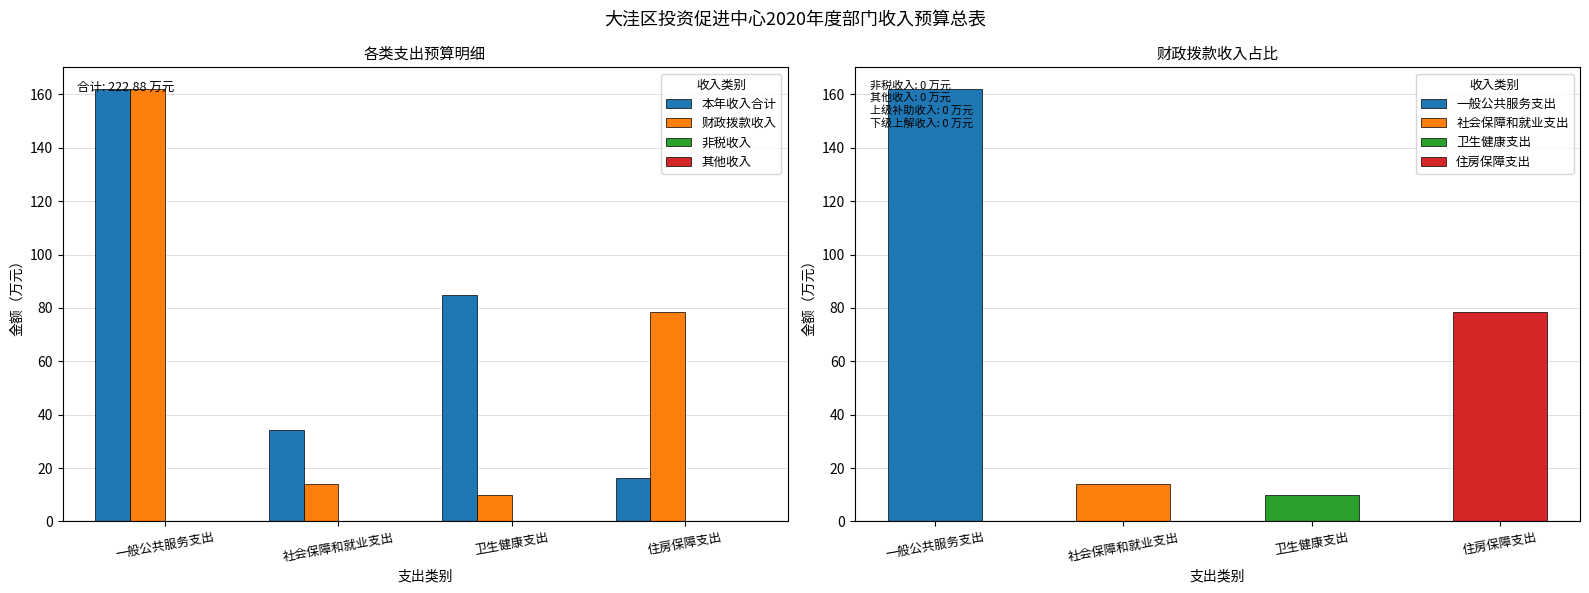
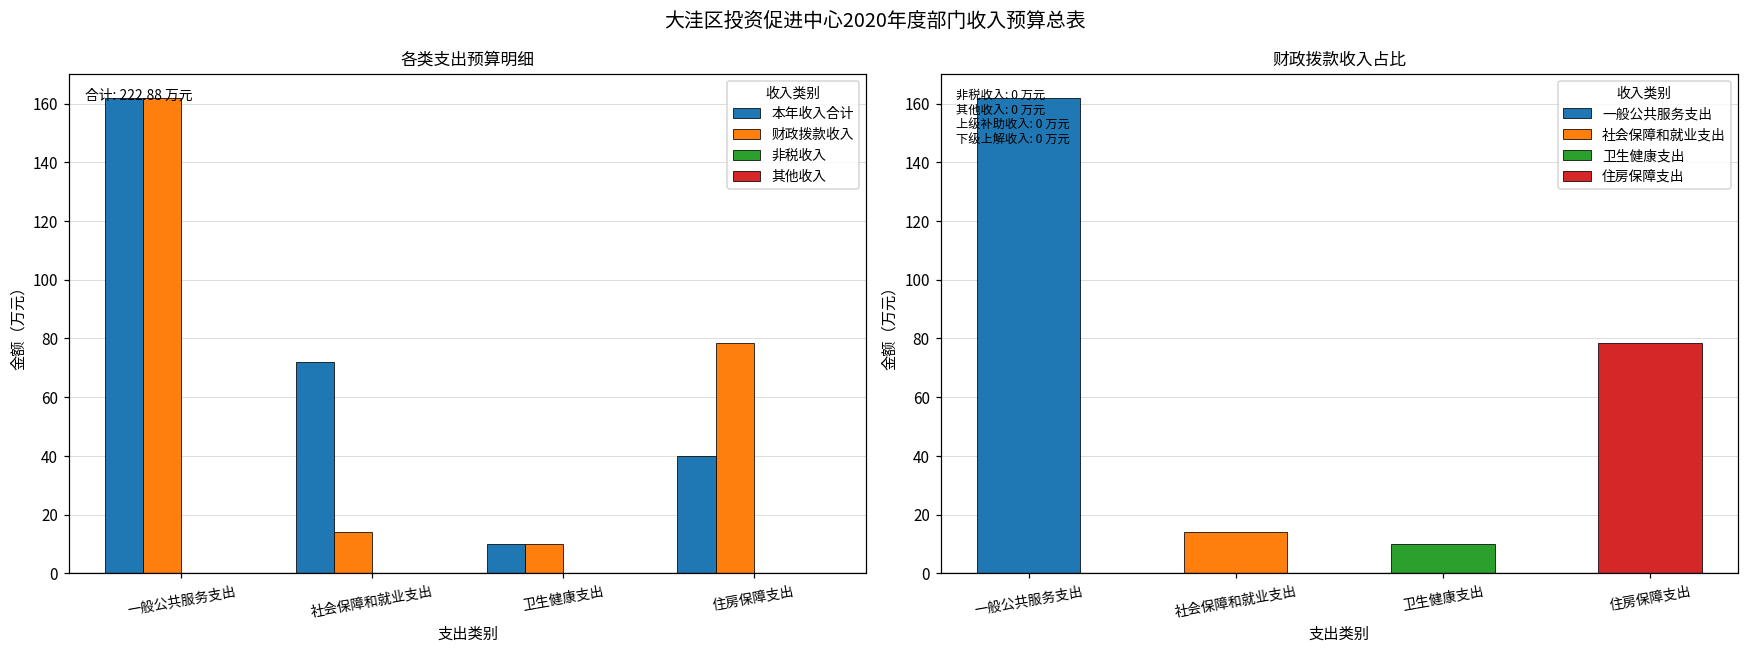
  {
    "各类支出预算明细": {
      "本年收入合计": {
-       "社会保障和就业支出": 34,
-       "卫生健康支出": 85,
-       "住房保障支出": 16
+       "社会保障和就业支出": 72,
+       "卫生健康支出": 10,
+       "住房保障支出": 40
      },
      "财政拨款收入": {
        "社会保障和就业支出": 14,
        "卫生健康支出": 10,
        "住房保障支出": 78
      },
      "非税收入": {
        "一般公共服务支出": 0,
        "社会保障和就业支出": 0,
        "卫生健康支出": 0,
        "住房保障支出": 0
      },
      "其他收入": {
        "一般公共服务支出": 0,
        "社会保障和就业支出": 0,
        "卫生健康支出": 0,
        "住房保障支出": 0
      }
    },
    "财政拨款收入占比": {
      "社会保障和就业支出": 14,
      "卫生健康支出": 10,
      "住房保障支出": 78
    }
  }
